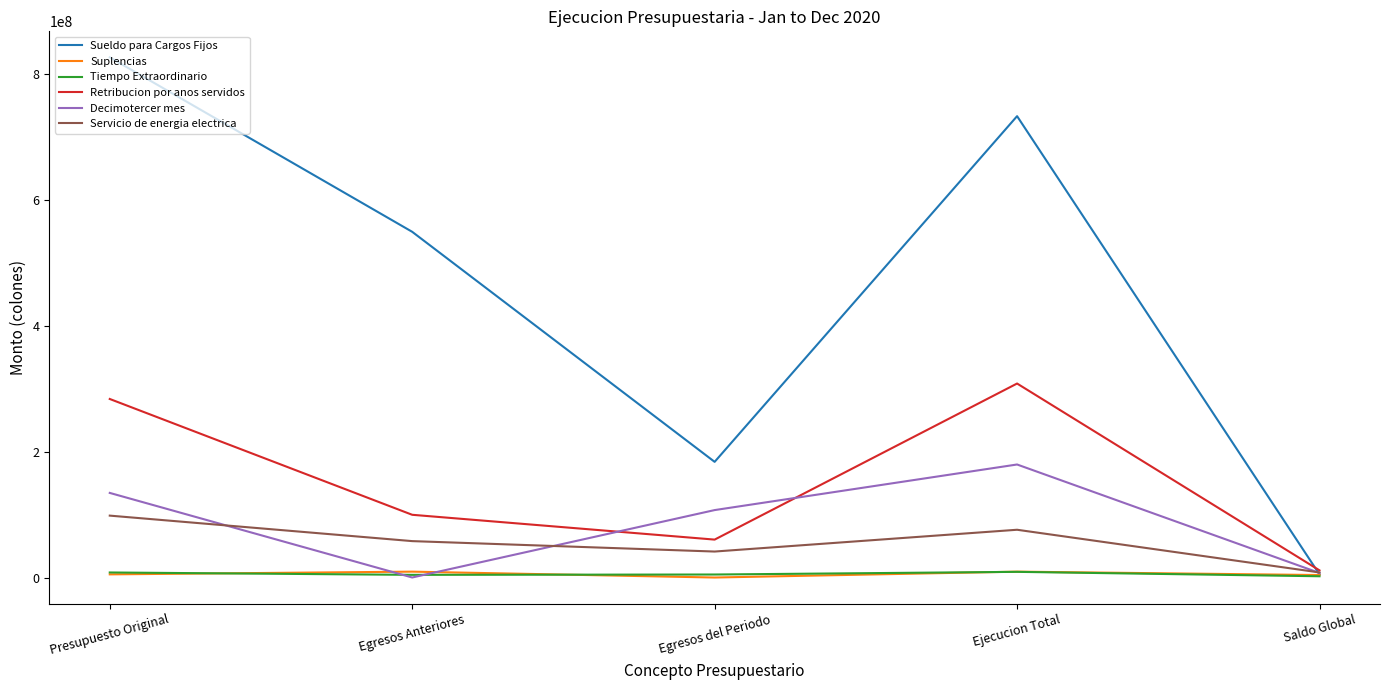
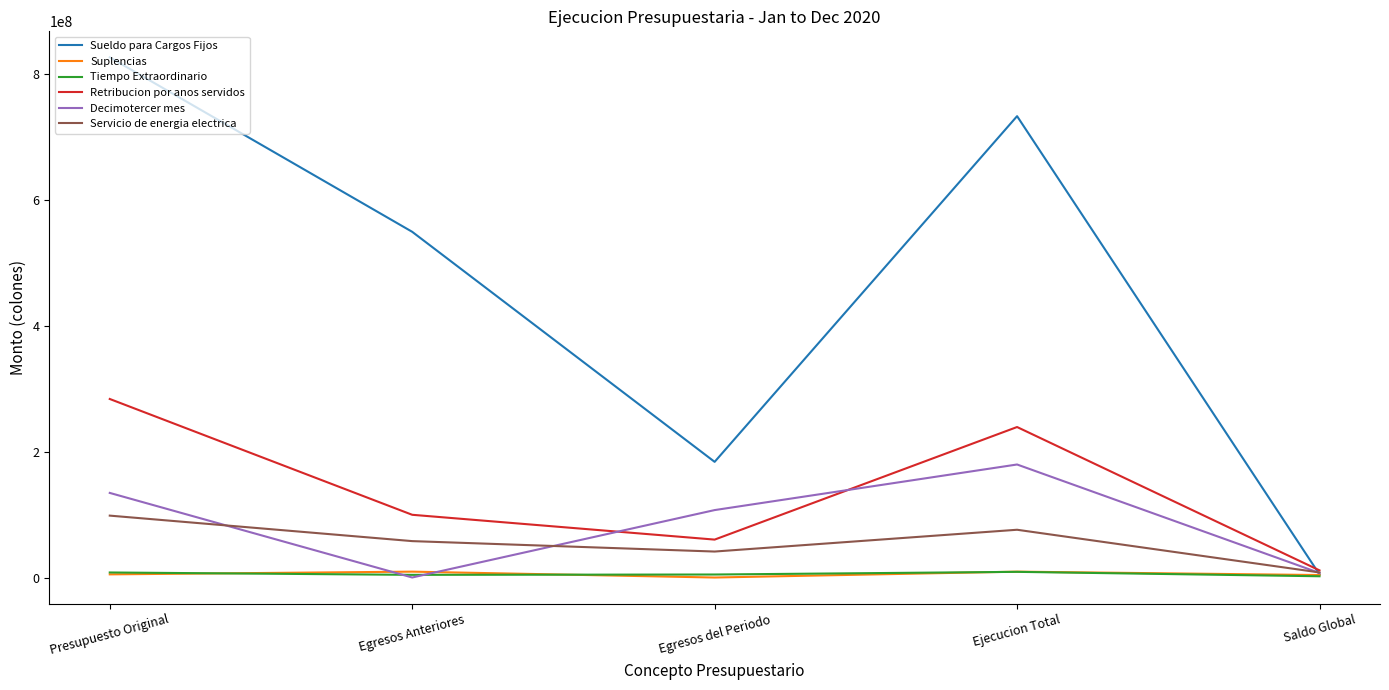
  {
    "Sueldo para Cargos Fijos": {
      "Egresos Anteriores": 550000000,
      "Egresos del Periodo": 180000000,
      "Ejecucion Total": 730000000
    },
    "Suplencias": {
      "Egresos Anteriores": 10000000,
      "Egresos del Periodo": 0
    },
    "Tiempo Extraordinario": {
      "Egresos Anteriores": 0,
      "Egresos del Periodo": 0
    },
    "Retribucion por anos servidos": {
      "Presupuesto Original": 280000000,
      "Egresos Anteriores": 100000000,
      "Egresos del Periodo": 60000000,
-     "Ejecucion Total": 310000000
+     "Ejecucion Total": 240000000
    },
    "Decimotercer mes": {
      "Presupuesto Original": 130000000,
      "Egresos Anteriores": 0,
      "Egresos del Periodo": 110000000,
      "Ejecucion Total": 180000000
    },
    "Servicio de energia electrica": {
      "Presupuesto Original": 100000000,
      "Egresos Anteriores": 60000000,
      "Egresos del Periodo": 40000000,
      "Ejecucion Total": 80000000
    }
  }
